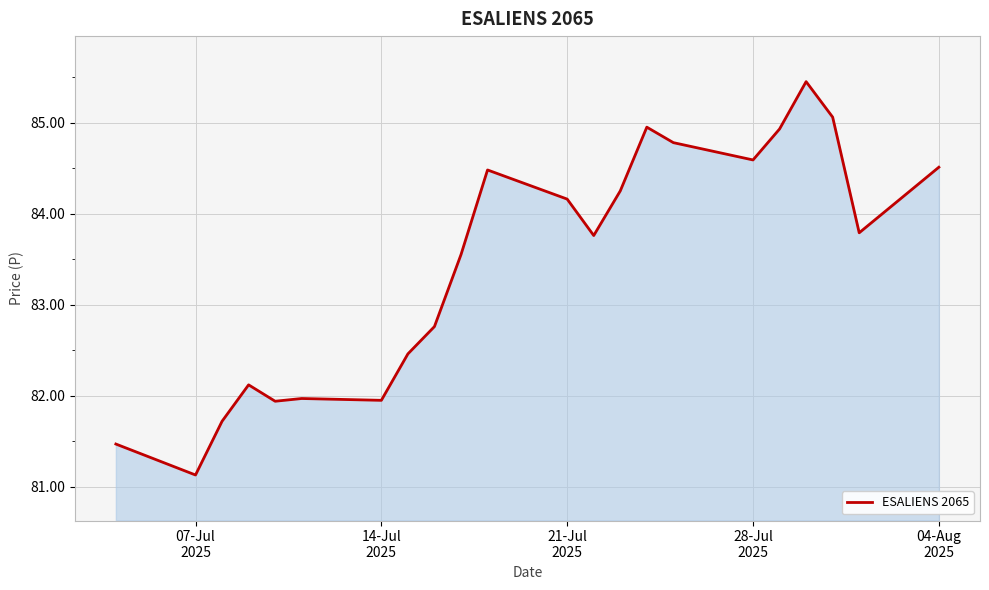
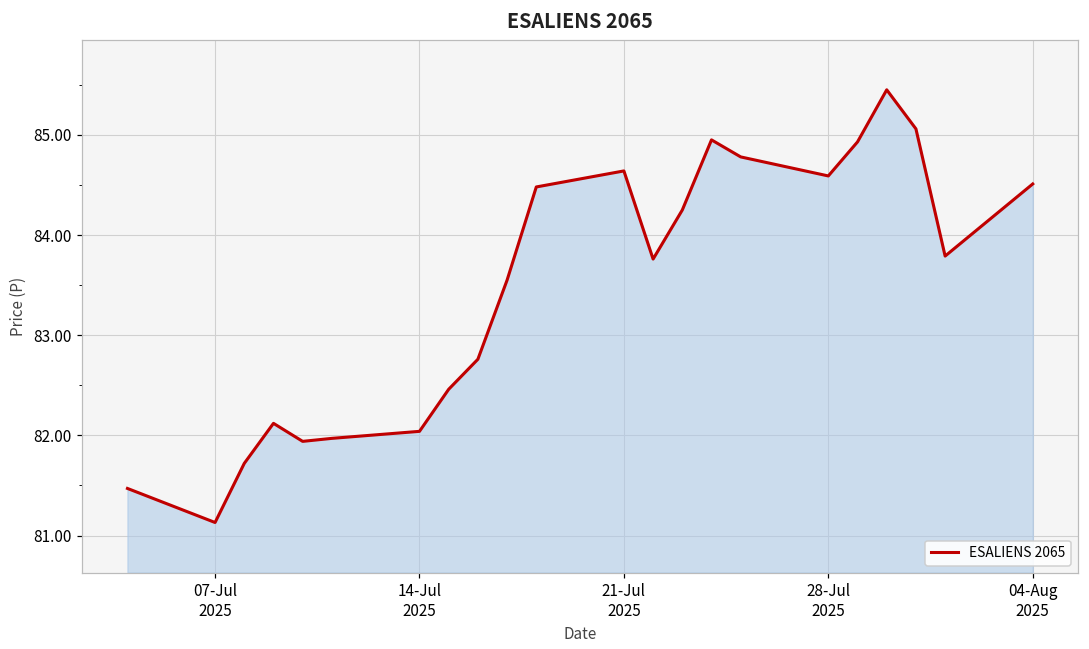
  {
    "07-Jul 2025": 81.1,
-   "14-Jul 2025": 81.95,
-   "21-Jul 2025": 84.2,
+   "14-Jul 2025": 82.04,
+   "21-Jul 2025": 84.6,
    "28-Jul 2025": 84.6,
    "04-Aug 2025": 84.5
  }
